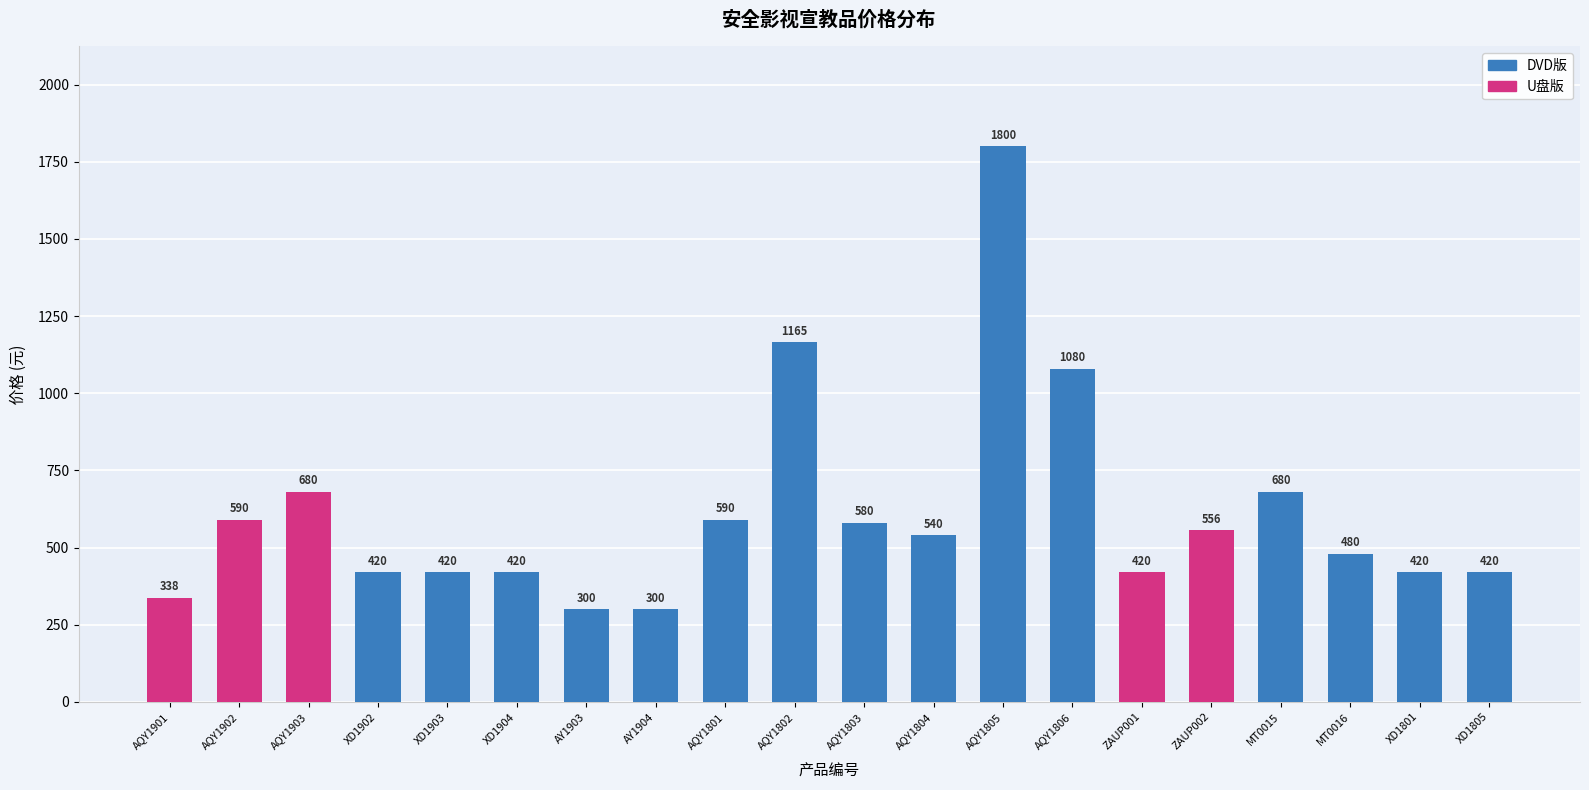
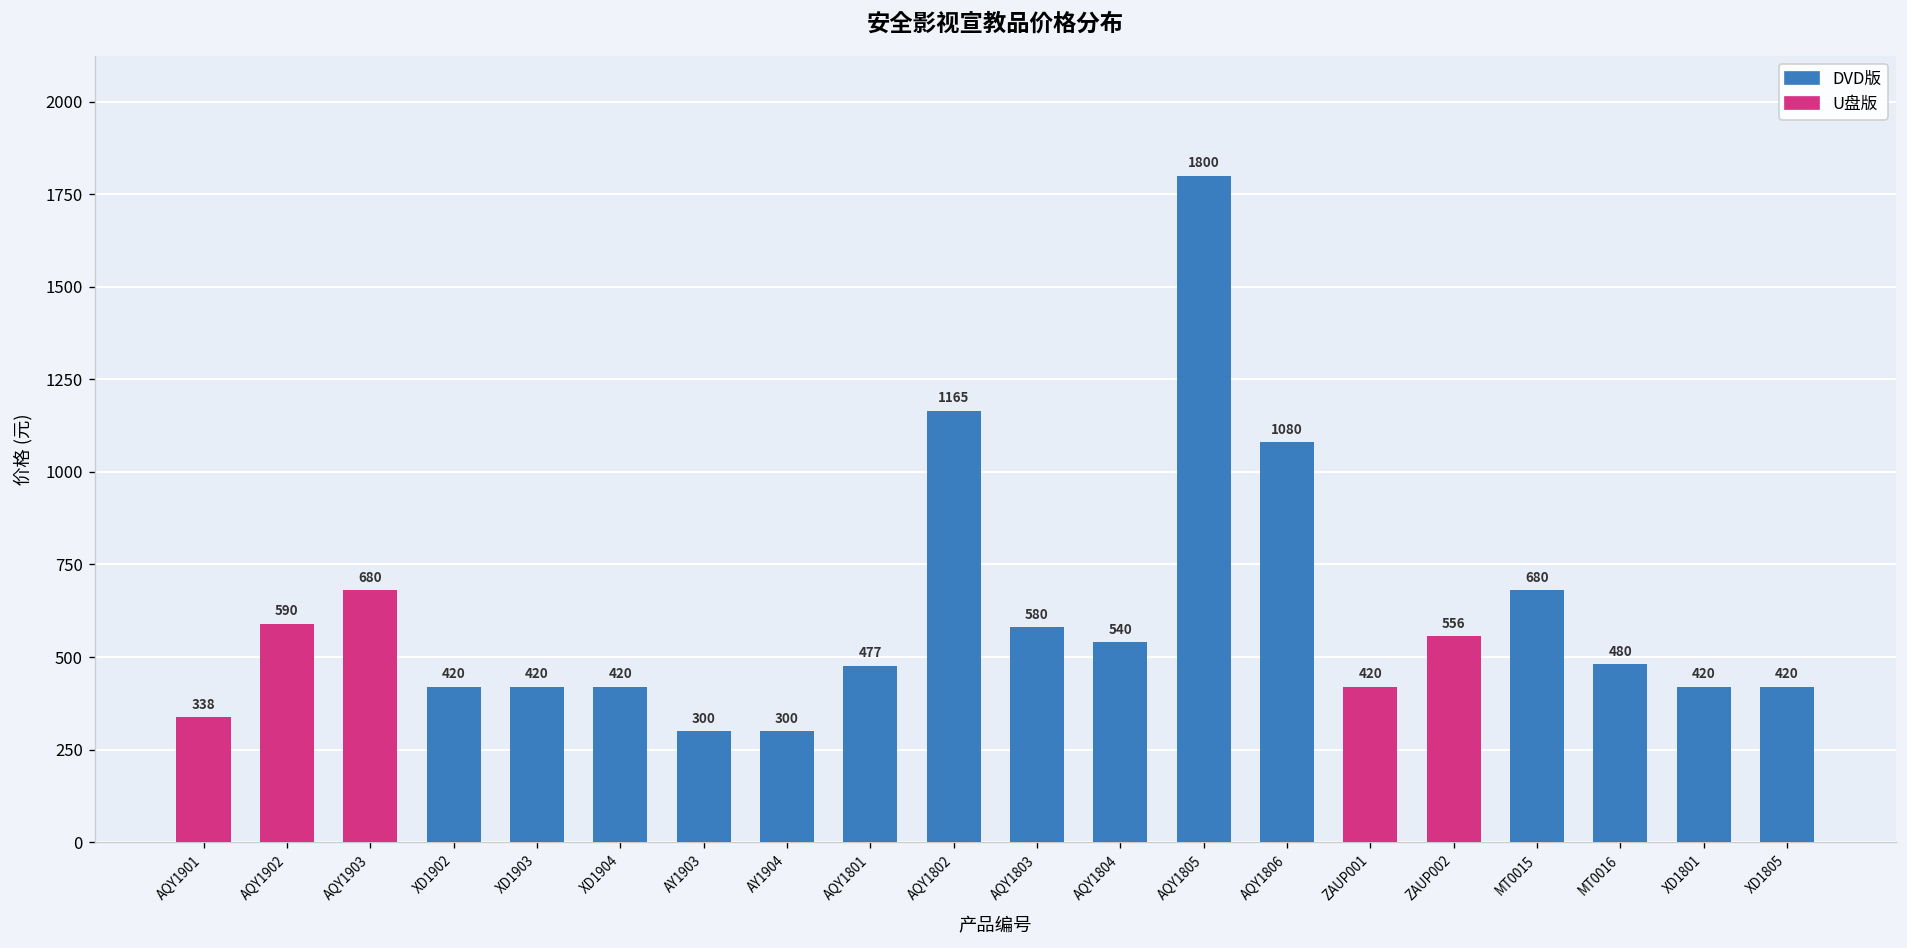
  {
    "DVD版": {
      "XD1902": 420,
      "XD1903": 420,
      "XD1904": 420,
      "AY1903": 300,
      "AY1904": 300,
-     "AQY1801": 590,
+     "AQY1801": 477,
      "AQY1802": 1165,
      "AQY1803": 580,
      "AQY1804": 540,
      "AQY1805": 1800,
      "AQY1806": 1080,
      "MT0015": 680,
      "MT0016": 480,
      "XD1801": 420,
      "XD1805": 420
    },
    "U盘版": {
      "AQY1901": 338,
      "AQY1902": 590,
      "AQY1903": 680,
      "ZAUP001": 420,
      "ZAUP002": 556
    }
  }
